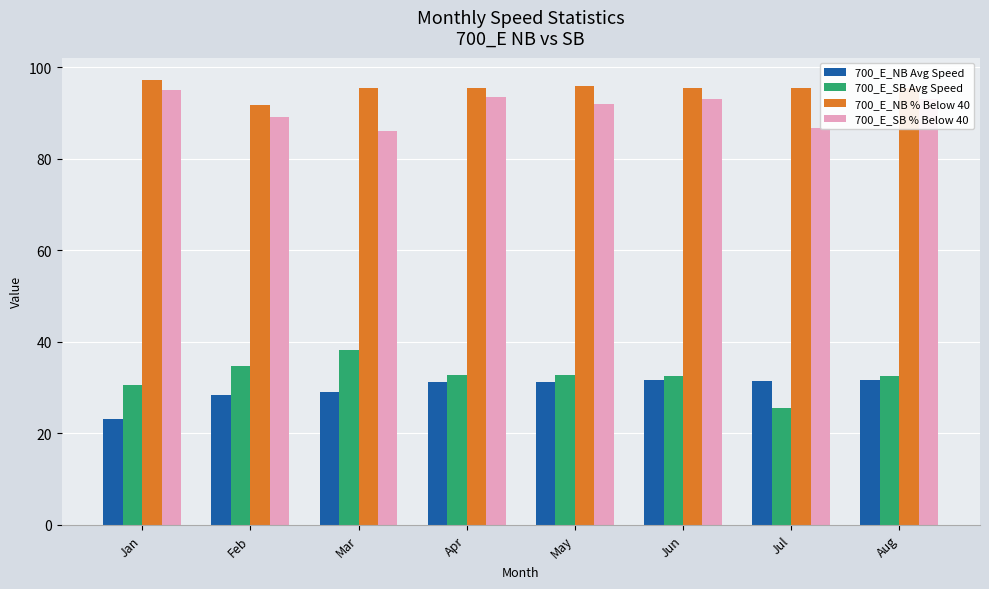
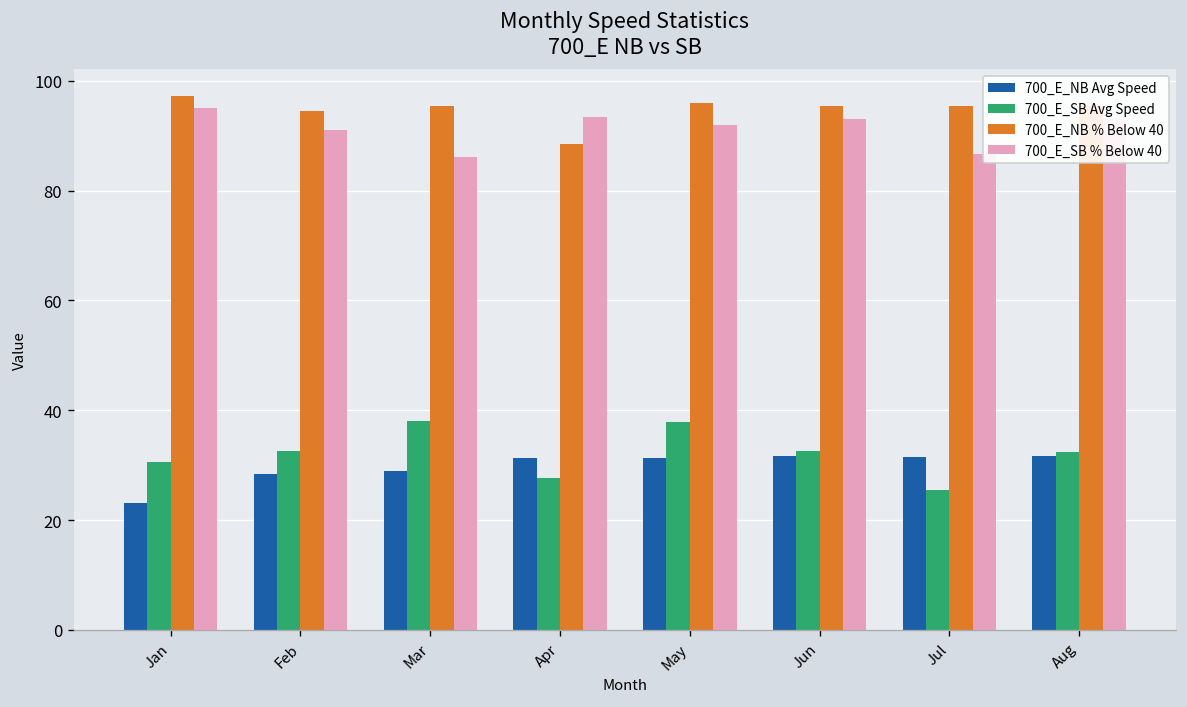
  {
    "700_E_NB Avg Speed": {
      "Jan": 23,
      "Feb": 28,
      "Mar": 29,
      "Apr": 31,
      "May": 31,
      "Jun": 32,
      "Jul": 31,
      "Aug": 32
    },
    "700_E_SB Avg Speed": {
      "Jan": 31,
-     "Feb": 35,
+     "Feb": 33,
      "Mar": 38,
-     "Apr": 33,
-     "May": 33,
+     "Apr": 28,
+     "May": 38,
      "Jun": 33,
      "Jul": 26,
      "Aug": 32
    },
    "700_E_NB % Below 40": {
      "Jan": 97,
-     "Feb": 92,
+     "Feb": 94,
      "Mar": 95,
-     "Apr": 95,
+     "Apr": 89,
      "May": 96,
      "Jun": 95,
      "Jul": 95
    },
    "700_E_SB % Below 40": {
      "Jan": 95,
-     "Feb": 89,
+     "Feb": 91,
      "Mar": 86,
      "Apr": 93,
      "May": 92,
      "Jun": 93
    }
  }
